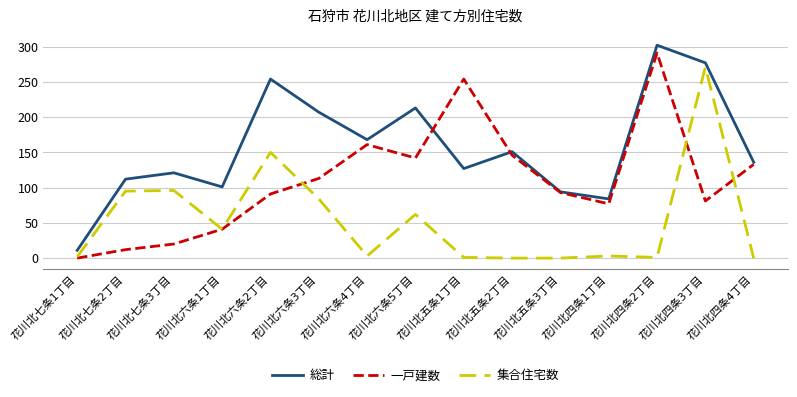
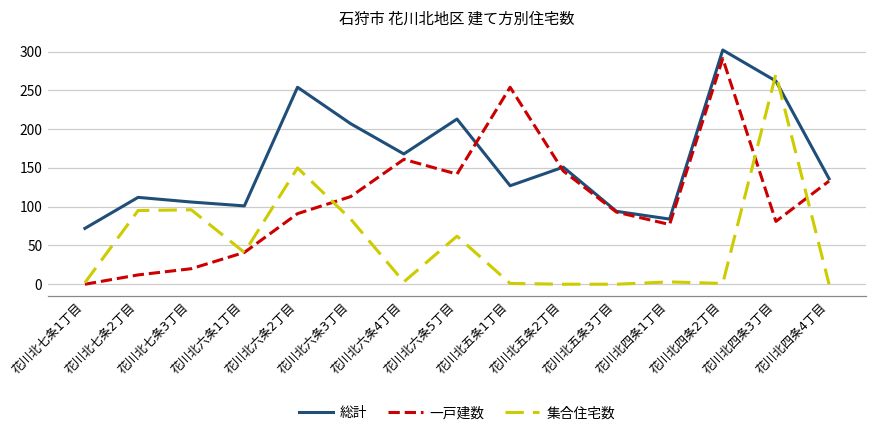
  {
    "総計": {
-     "花川北七条1丁目": 10,
+     "花川北七条1丁目": 70,
      "花川北七条2丁目": 110,
-     "花川北七条3丁目": 120,
+     "花川北七条3丁目": 110,
      "花川北六条1丁目": 100,
      "花川北六条2丁目": 250,
      "花川北六条3丁目": 210,
      "花川北六条4丁目": 170,
      "花川北六条5丁目": 210,
      "花川北五条1丁目": 130,
      "花川北五条2丁目": 150,
      "花川北四条1丁目": 80,
      "花川北四条2丁目": 300,
-     "花川北四条3丁目": 280
+     "花川北四条3丁目": 260
    },
    "一戸建数": {
      "花川北七条2丁目": 10,
      "花川北七条3丁目": 20,
      "花川北六条2丁目": 90,
      "花川北六条3丁目": 110,
      "花川北六条4丁目": 160,
      "花川北六条5丁目": 140,
      "花川北五条1丁目": 250,
      "花川北五条2丁目": 150,
      "花川北四条1丁目": 80,
      "花川北四条2丁目": 290,
      "花川北四条3丁目": 80
    },
    "集合住宅数": {
      "花川北七条2丁目": 100,
      "花川北七条3丁目": 100,
      "花川北六条2丁目": 150,
      "花川北六条3丁目": 80,
      "花川北六条4丁目": 0,
      "花川北六条5丁目": 60,
      "花川北五条1丁目": 0,
      "花川北五条2丁目": 0,
      "花川北五条3丁目": 0,
      "花川北四条1丁目": 0,
      "花川北四条2丁目": 0,
      "花川北四条3丁目": 270,
      "花川北四条4丁目": 0
    }
  }
